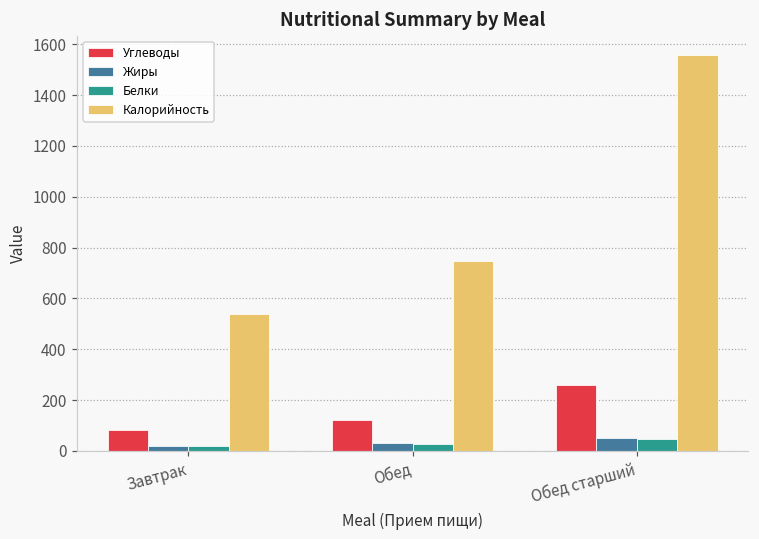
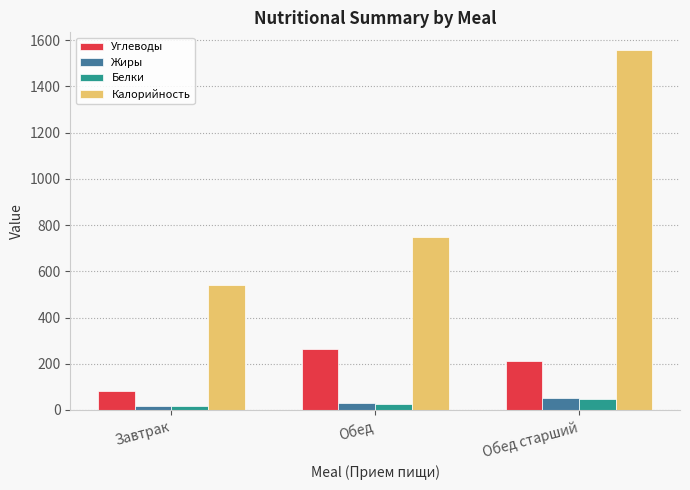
  {
    "Углеводы": {
      "Завтрак": 80,
-     "Обед": 120,
-     "Обед старший": 260
+     "Обед": 270,
+     "Обед старший": 210
    },
    "Калорийность": {
      "Завтрак": 540,
      "Обед": 750,
      "Обед старший": 1560
    }
  }
